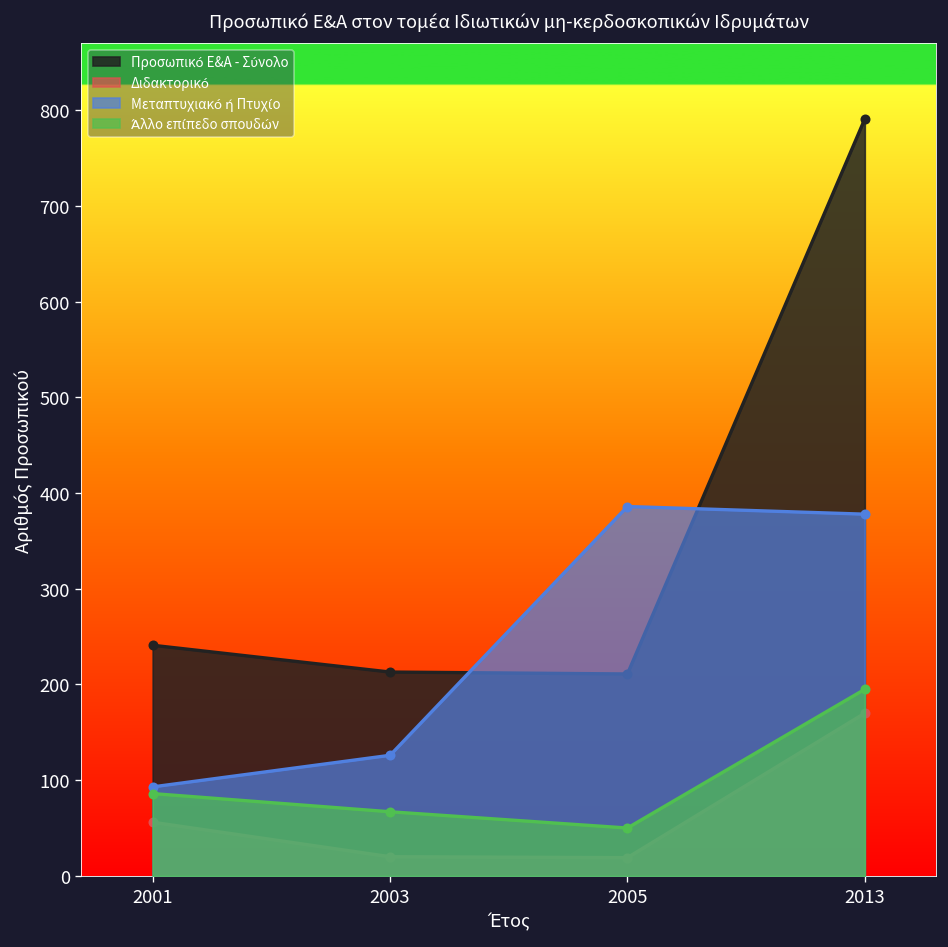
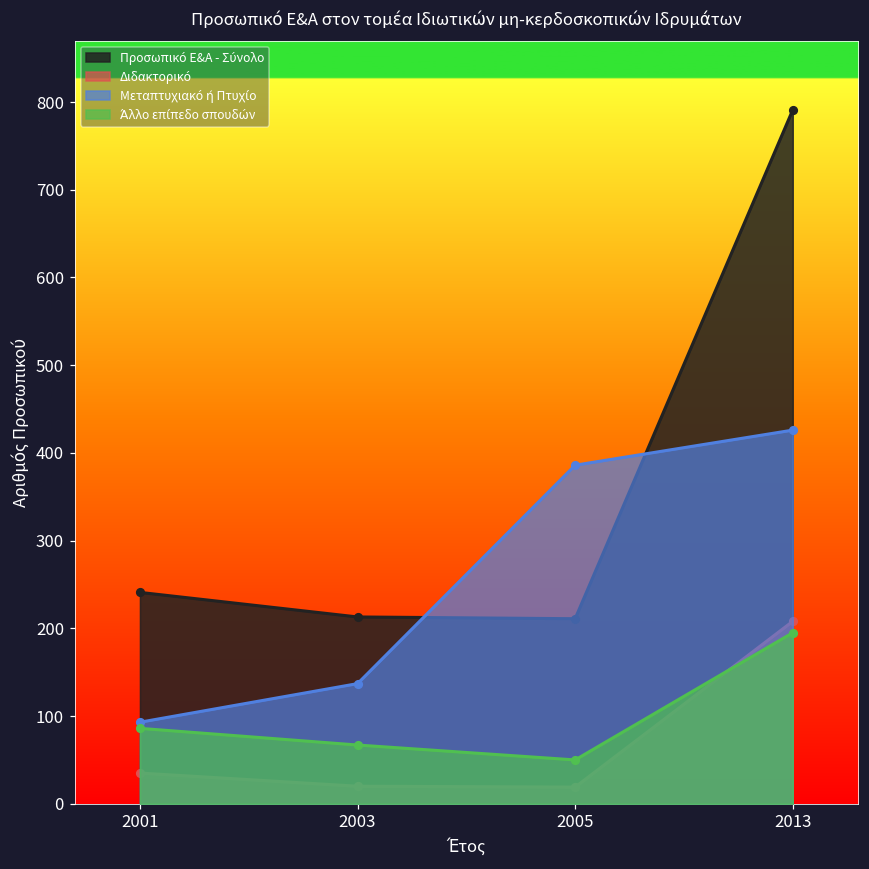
  {
    "Προσωπικό Ε&Α - Σύνολο": {
      "2001": 240,
      "2003": 210,
      "2005": 210,
      "2013": 790
    },
    "Διδακτορικό": {
-     "2001": 60,
+     "2001": 40,
      "2003": 20,
      "2005": 20,
-     "2013": 170
+     "2013": 210
    },
    "Μεταπτυχιακό ή Πτυχίο": {
      "2001": 90,
-     "2003": 130,
+     "2003": 140,
      "2005": 390,
-     "2013": 380
+     "2013": 430
    },
    "Άλλο επίπεδο σπουδών": {
      "2001": 90,
      "2003": 70,
      "2005": 50,
      "2013": 200
    }
  }
